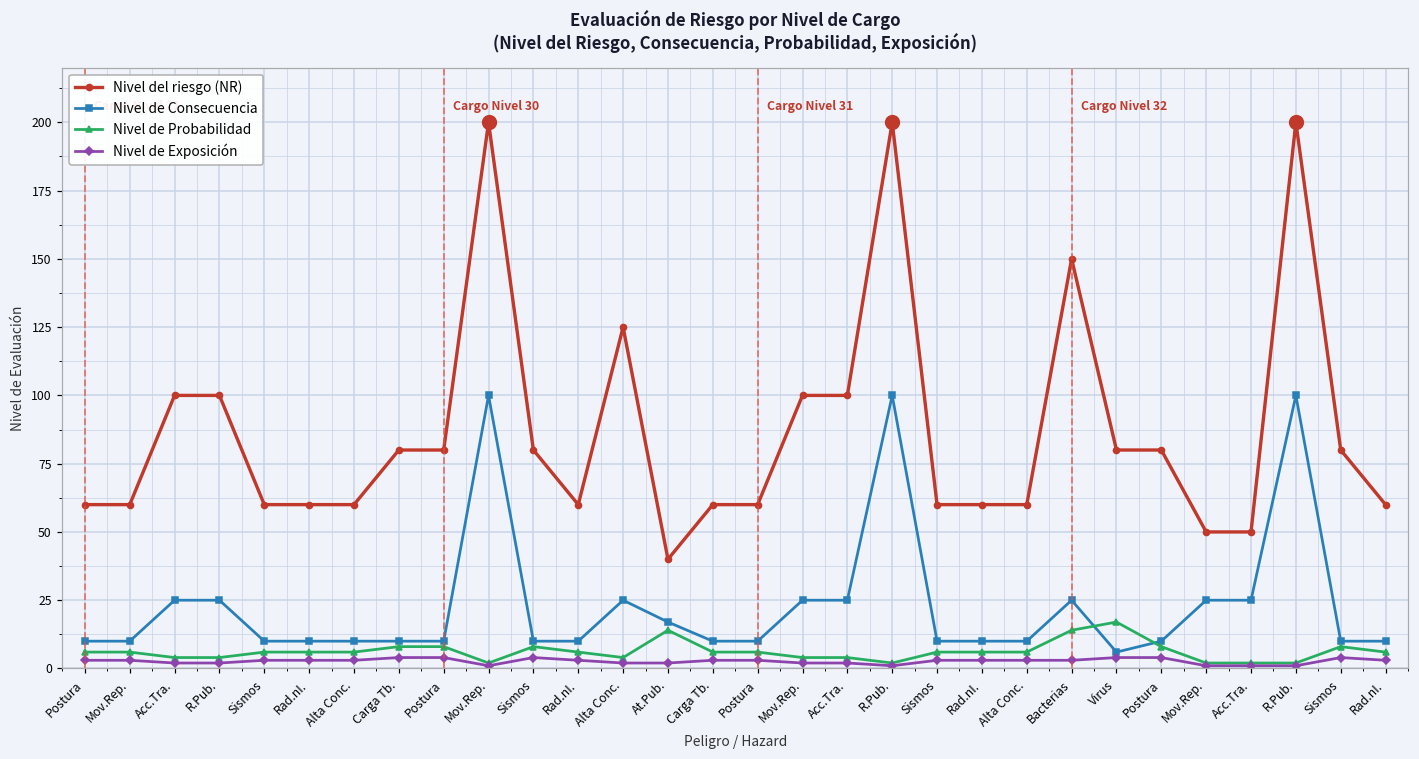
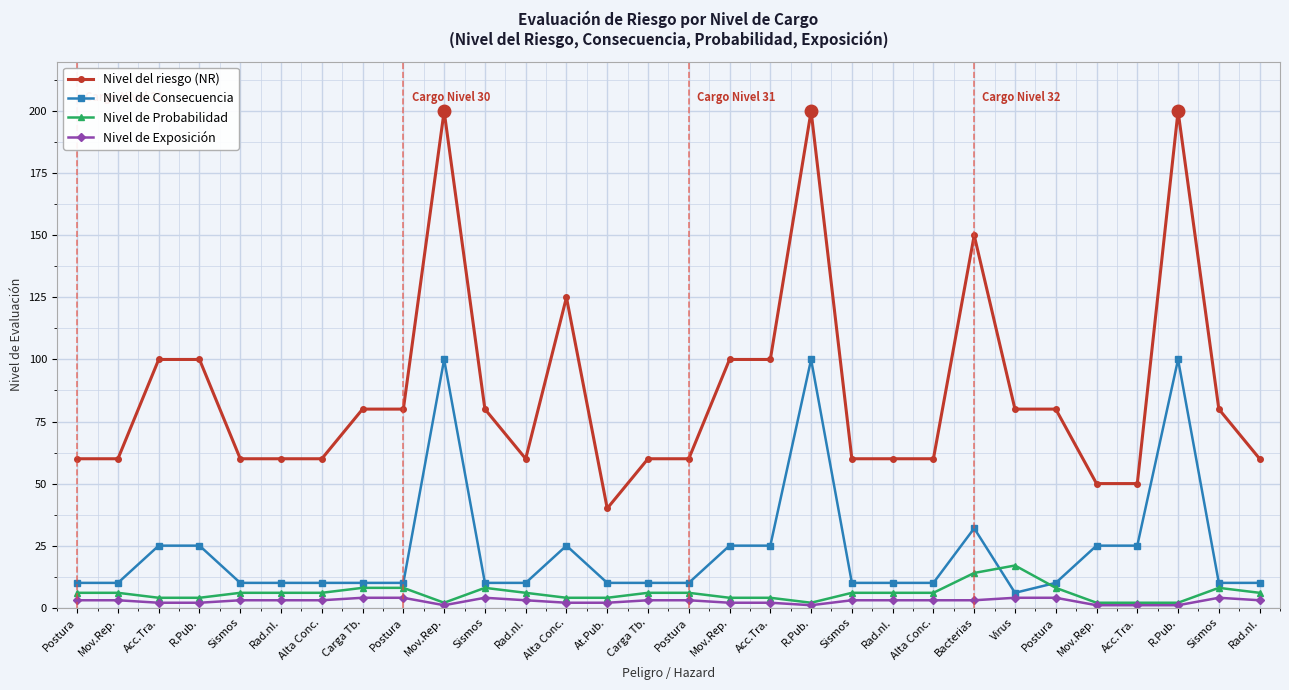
  {
    "Nivel de Consecuencia": {
-     "At.Pub.": 17,
-     "Bacterias": 25,
+     "At.Pub.": 10,
+     "Bacterias": 32,
      "Virus": 6
    },
    "Nivel de Probabilidad": {
-     "At.Pub.": 14,
+     "At.Pub.": 4,
      "Bacterias": 14,
      "Virus": 17
    },
    "Nivel de Exposición": {
      "At.Pub.": 2,
      "Bacterias": 3,
      "Virus": 4
    }
  }
